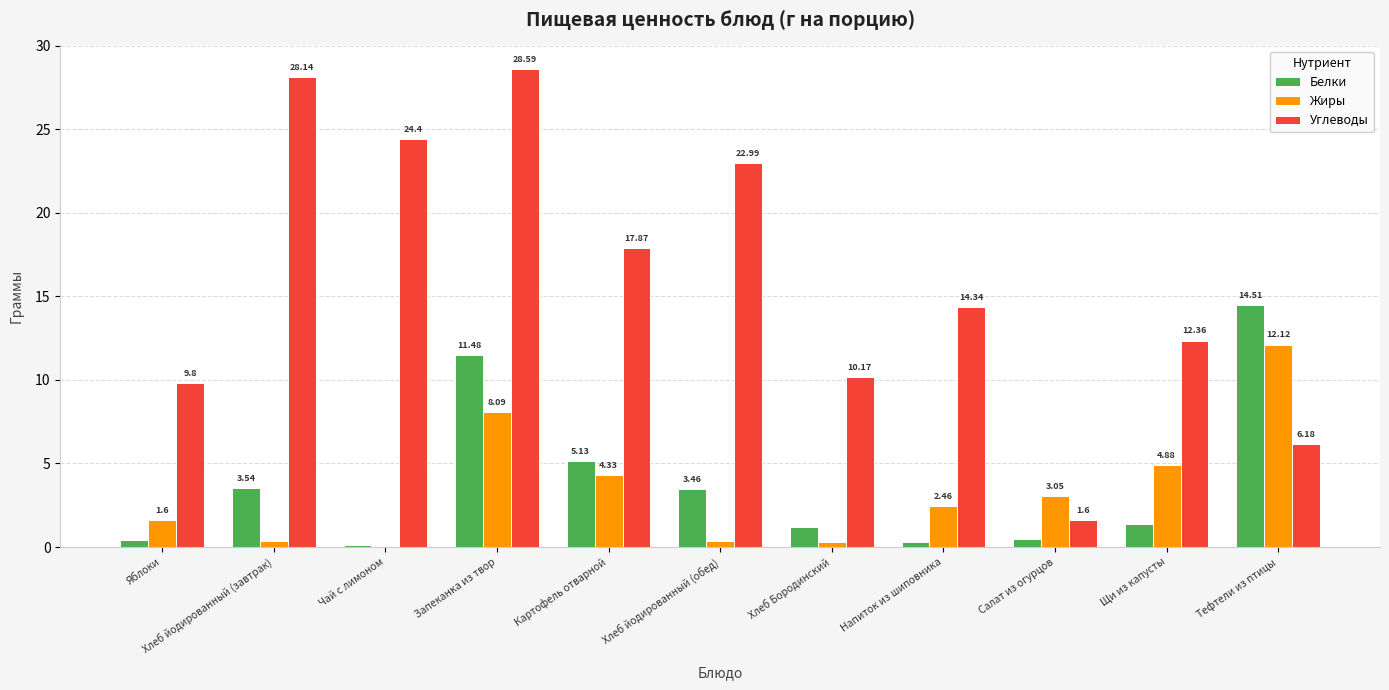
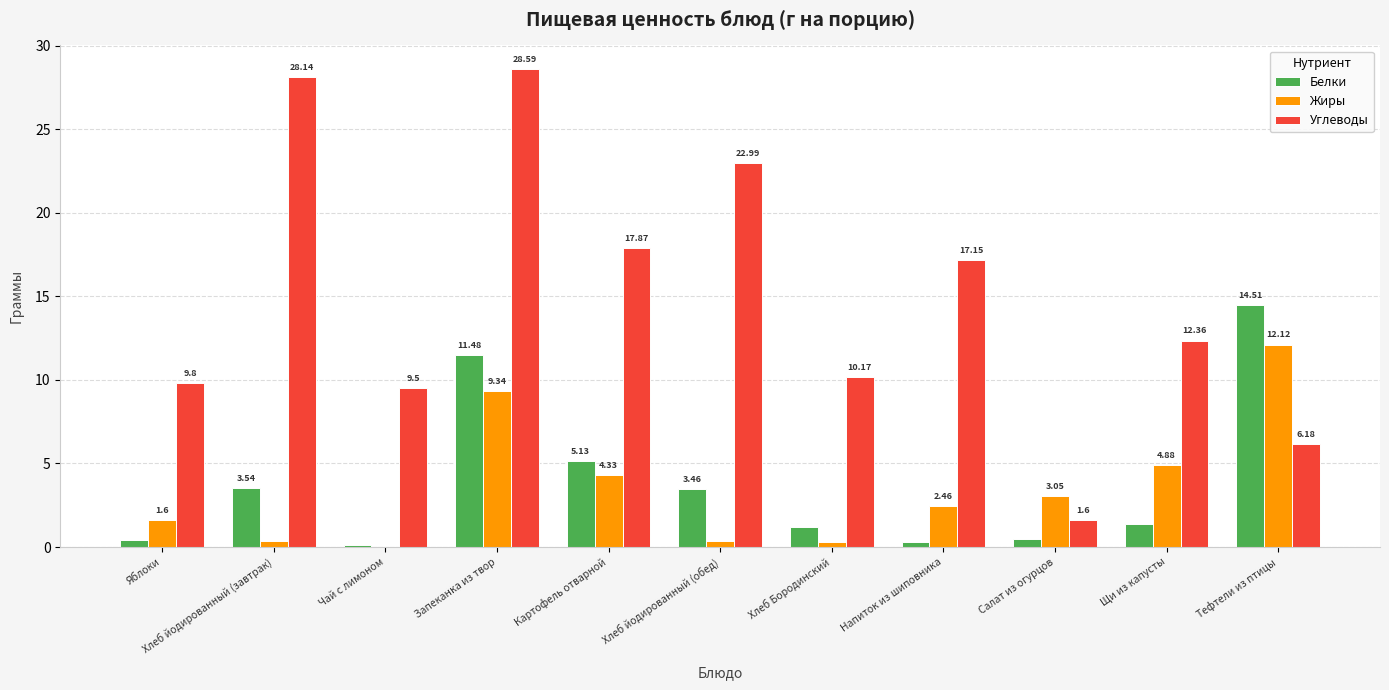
  {
    "Белки": {
      "Хлеб йодированный (завтрак)": 3.54,
      "Запеканка из твор": 11.48,
      "Картофель отварной": 5.13,
      "Хлеб йодированный (обед)": 3.46,
      "Тефтели из птицы": 14.51
    },
    "Жиры": {
      "Яблоки": 1.6,
-     "Запеканка из твор": 8.09,
+     "Запеканка из твор": 9.34,
      "Картофель отварной": 4.33,
      "Напиток из шиповника": 2.46,
      "Салат из огурцов": 3.05,
      "Щи из капусты": 4.88,
      "Тефтели из птицы": 12.12
    },
    "Углеводы": {
      "Яблоки": 9.8,
      "Хлеб йодированный (завтрак)": 28.14,
-     "Чай с лимоном": 24.4,
+     "Чай с лимоном": 9.5,
      "Запеканка из твор": 28.59,
      "Картофель отварной": 17.87,
      "Хлеб йодированный (обед)": 22.99,
      "Хлеб Бородинский": 10.17,
-     "Напиток из шиповника": 14.34,
+     "Напиток из шиповника": 17.15,
      "Салат из огурцов": 1.6,
      "Щи из капусты": 12.36,
      "Тефтели из птицы": 6.18
    }
  }
